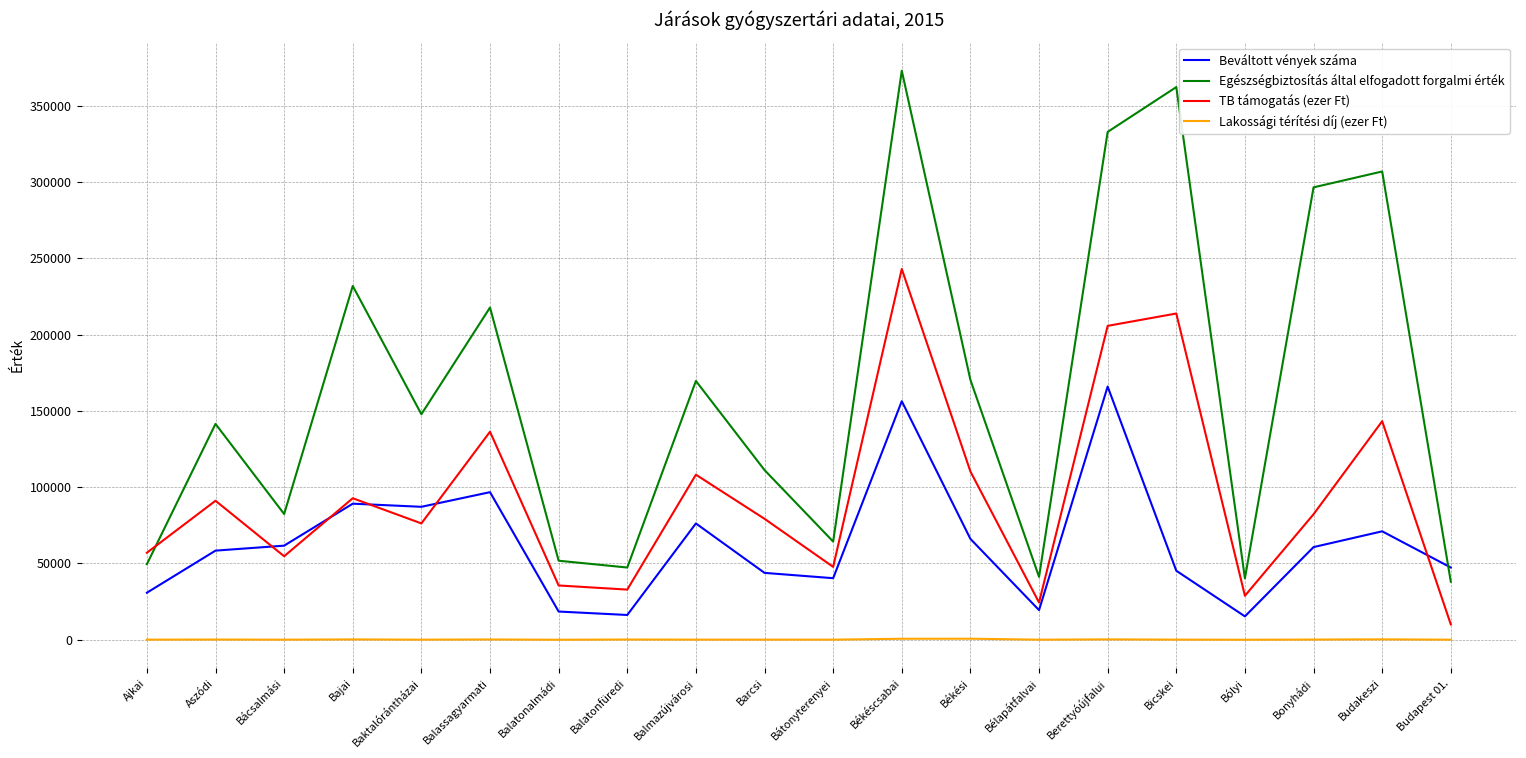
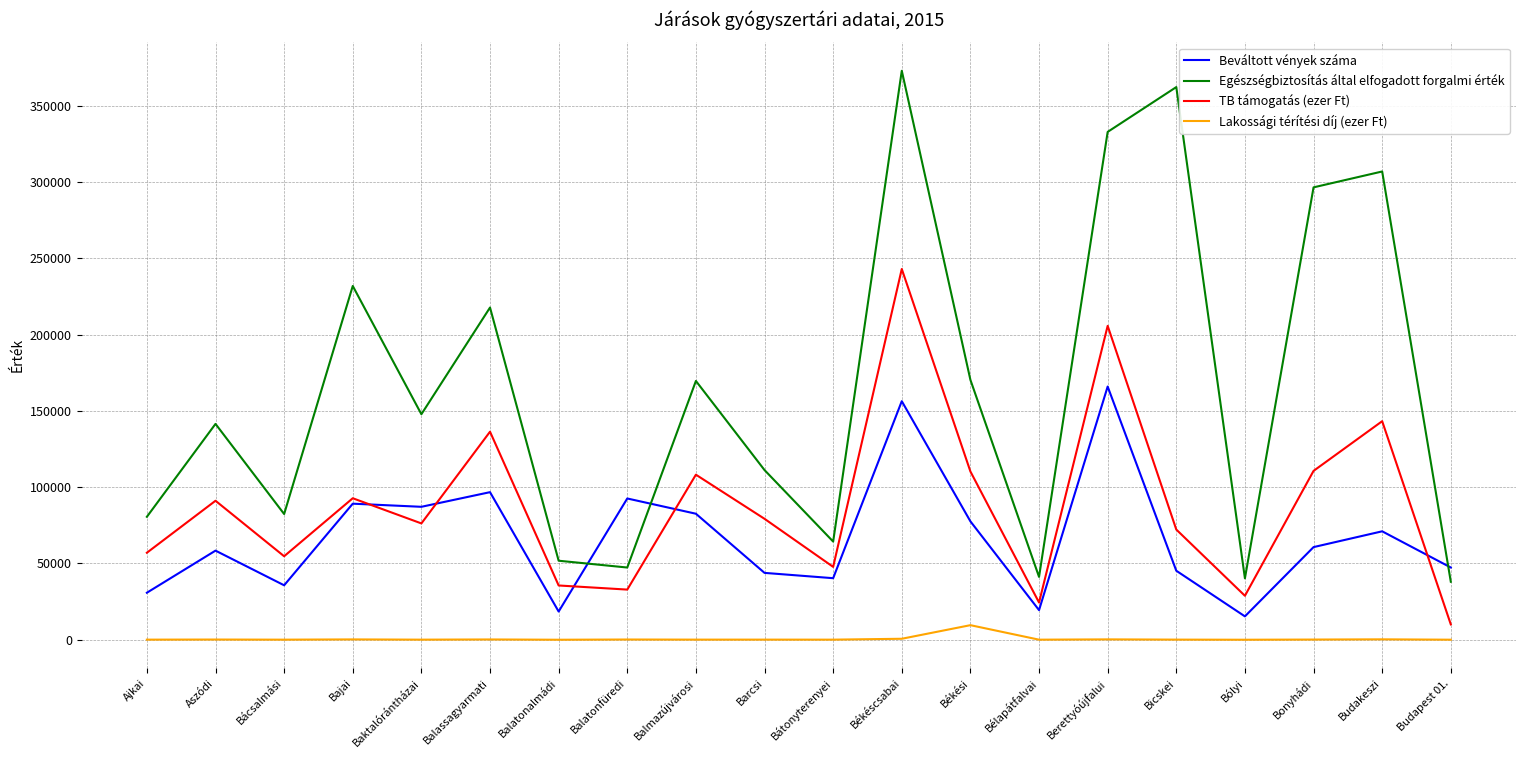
  {
    "Beváltott vények száma": {
      "Ajkai": 31000,
      "Aszódi": 58000,
-     "Bácsalmási": 62000,
+     "Bácsalmási": 36000,
      "Bajai": 89000,
      "Baktalórántházai": 87000,
      "Balassagyarmati": 97000,
      "Balatonalmádi": 18000,
-     "Balatonfüredi": 16000,
-     "Balmazújvárosi": 76000,
+     "Balatonfüredi": 93000,
+     "Balmazújvárosi": 83000,
      "Barcsi": 44000,
      "Bátonyterenyei": 40000,
      "Békéscsabai": 156000,
-     "Békési": 66000,
+     "Békési": 78000,
      "Bélapátfalvai": 19000,
      "Berettyóújfalui": 166000,
      "Bicskei": 45000,
      "Bólyi": 15000,
      "Bonyhádi": 61000,
      "Budakeszi": 71000,
      "Budapest 01.": 47000
    },
    "Egészségbiztosítás által elfogadott forgalmi érték": {
-     "Ajkai": 50000,
+     "Ajkai": 81000,
      "Aszódi": 141000,
      "Bácsalmási": 82000,
      "Bajai": 232000,
      "Baktalórántházai": 148000,
      "Balassagyarmati": 218000,
      "Balatonalmádi": 52000,
      "Balatonfüredi": 47000,
      "Balmazújvárosi": 170000,
      "Barcsi": 111000,
      "Bátonyterenyei": 64000,
      "Békéscsabai": 373000,
      "Békési": 170000,
      "Bélapátfalvai": 41000,
      "Berettyóújfalui": 333000,
      "Bicskei": 362000,
      "Bólyi": 40000,
      "Bonyhádi": 296000,
      "Budakeszi": 307000,
      "Budapest 01.": 38000
    },
    "TB támogatás (ezer Ft)": {
      "Ajkai": 57000,
      "Aszódi": 91000,
      "Bácsalmási": 55000,
      "Bajai": 93000,
      "Baktalórántházai": 76000,
      "Balassagyarmati": 136000,
      "Balatonalmádi": 36000,
      "Balatonfüredi": 33000,
      "Balmazújvárosi": 108000,
      "Barcsi": 79000,
      "Bátonyterenyei": 48000,
      "Békéscsabai": 243000,
      "Békési": 110000,
      "Bélapátfalvai": 24000,
      "Berettyóújfalui": 206000,
-     "Bicskei": 214000,
+     "Bicskei": 72000,
      "Bólyi": 29000,
-     "Bonyhádi": 82000,
+     "Bonyhádi": 111000,
      "Budakeszi": 143000,
      "Budapest 01.": 10000
    },
    "Lakossági térítési díj (ezer Ft)": {
      "Ajkai": 0,
      "Aszódi": 0,
      "Bácsalmási": 0,
      "Bajai": 0,
      "Baktalórántházai": 0,
      "Balassagyarmati": 0,
      "Balatonalmádi": 0,
      "Balatonfüredi": 0,
      "Balmazújvárosi": 0,
      "Barcsi": 0,
      "Bátonyterenyei": 0,
      "Békéscsabai": 1000,
-     "Békési": 1000,
+     "Békési": 10000,
      "Bélapátfalvai": 0,
      "Berettyóújfalui": 0,
      "Bicskei": 0,
      "Bólyi": 0,
      "Bonyhádi": 0,
      "Budakeszi": 0,
      "Budapest 01.": 0
    }
  }
